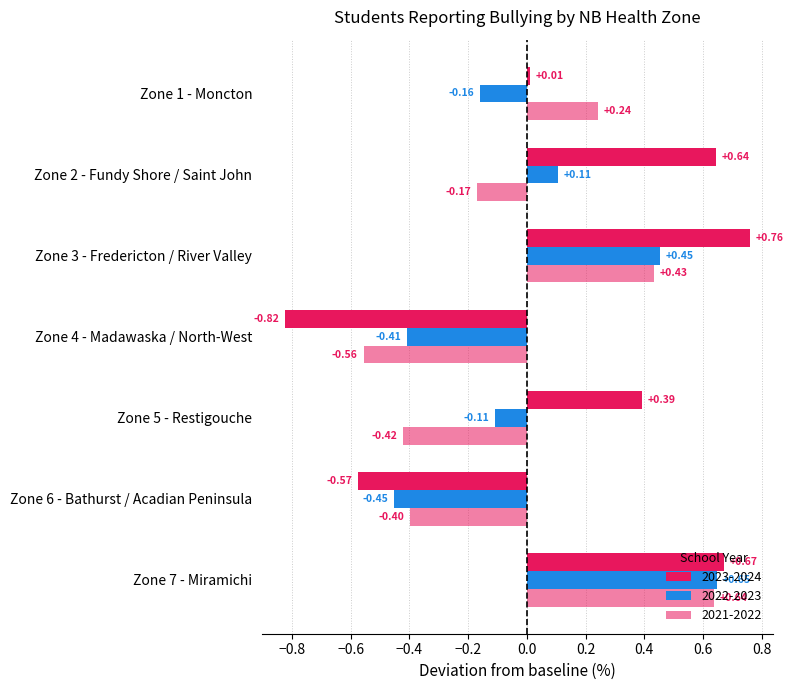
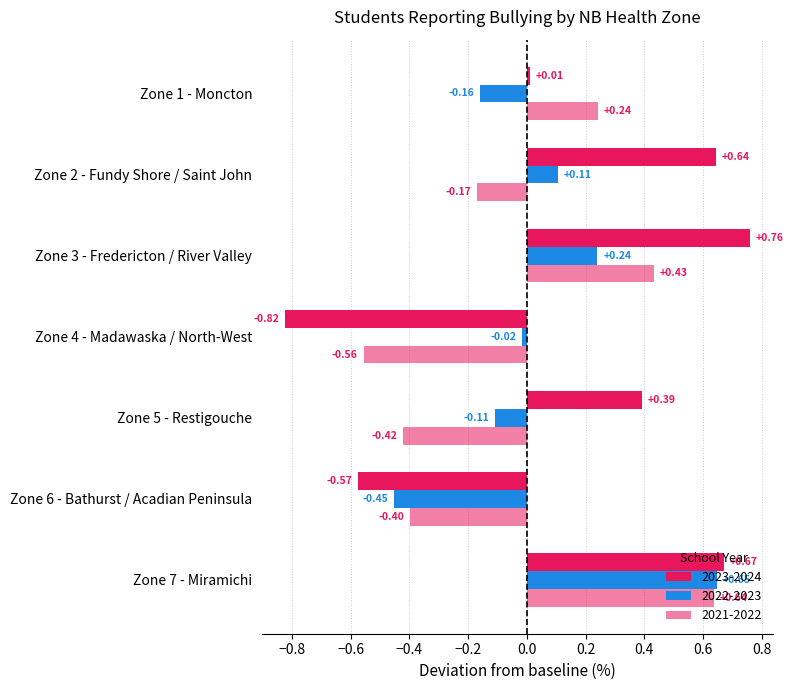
  {
    "2022-2023": {
      "Zone 1 - Moncton": "-0.16",
      "Zone 2 - Fundy Shore / Saint John": "+0.11",
-     "Zone 3 - Fredericton / River Valley": "+0.45",
-     "Zone 4 - Madawaska / North-West": "-0.41",
+     "Zone 3 - Fredericton / River Valley": "+0.24",
+     "Zone 4 - Madawaska / North-West": "-0.02",
      "Zone 5 - Restigouche": "-0.11",
      "Zone 6 - Bathurst / Acadian Peninsula": "-0.45",
      "Zone 7 - Miramichi": "+0.65"
    }
  }
